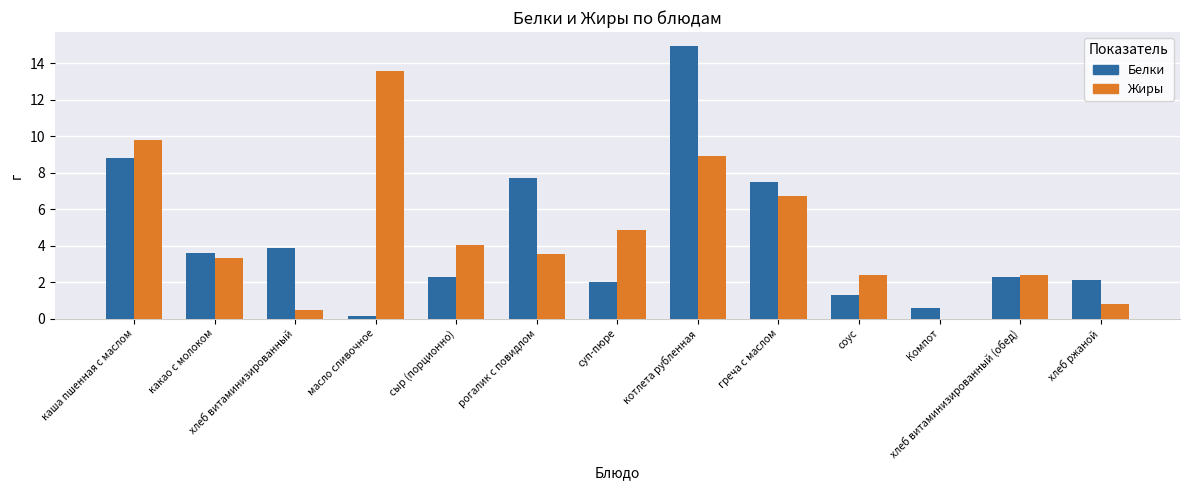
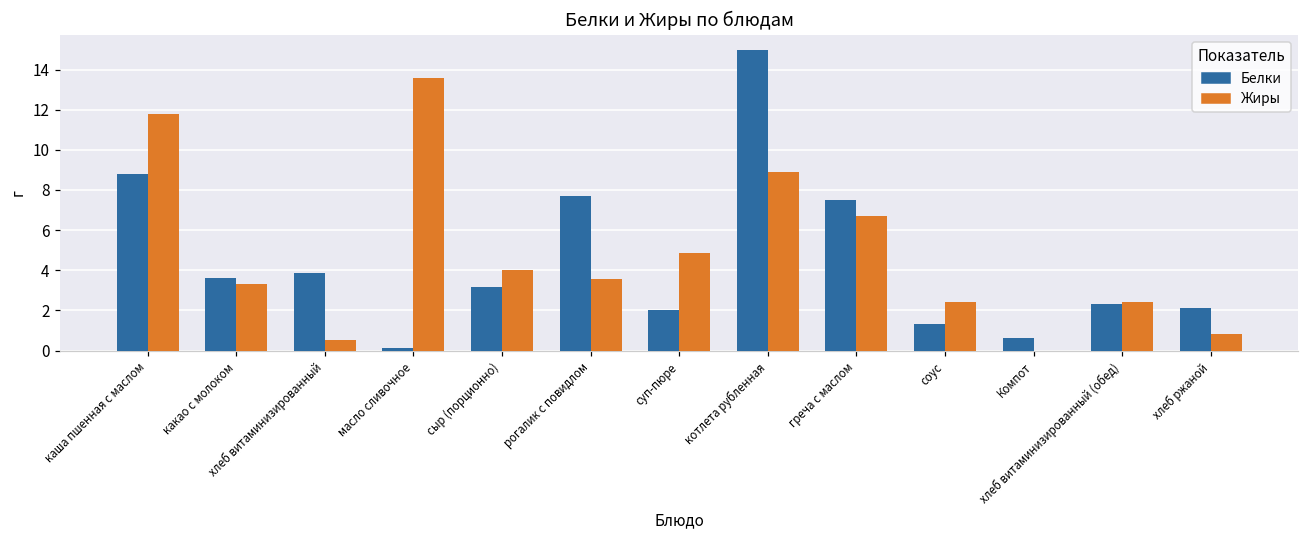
  {
    "Белки": {
      "каша пшенная с маслом": 8.8,
      "какао с молоком": 3.6,
      "хлеб витаминизированный": 3.9,
      "масло сливочное": 0.2,
-     "сыр (порционно)": 2.3,
+     "сыр (порционно)": 3.2,
      "рогалик с повидлом": 7.7,
      "суп-пюре": 2.0,
      "котлета рубленная": 15.0,
      "греча с маслом": 7.5,
      "соус": 1.3,
      "Компот": 0.6,
      "хлеб витаминизированный (обед)": 2.3,
      "хлеб ржаной": 2.1
    },
    "Жиры": {
-     "каша пшенная с маслом": 9.8,
+     "каша пшенная с маслом": 11.8,
      "какао с молоком": 3.3,
      "хлеб витаминизированный": 0.5,
      "масло сливочное": 13.6,
      "сыр (порционно)": 4.0,
      "рогалик с повидлом": 3.6,
      "суп-пюре": 4.9,
      "котлета рубленная": 8.9,
      "греча с маслом": 6.7,
      "соус": 2.4,
      "Компот": 0.0,
      "хлеб витаминизированный (обед)": 2.4,
      "хлеб ржаной": 0.8
    }
  }
